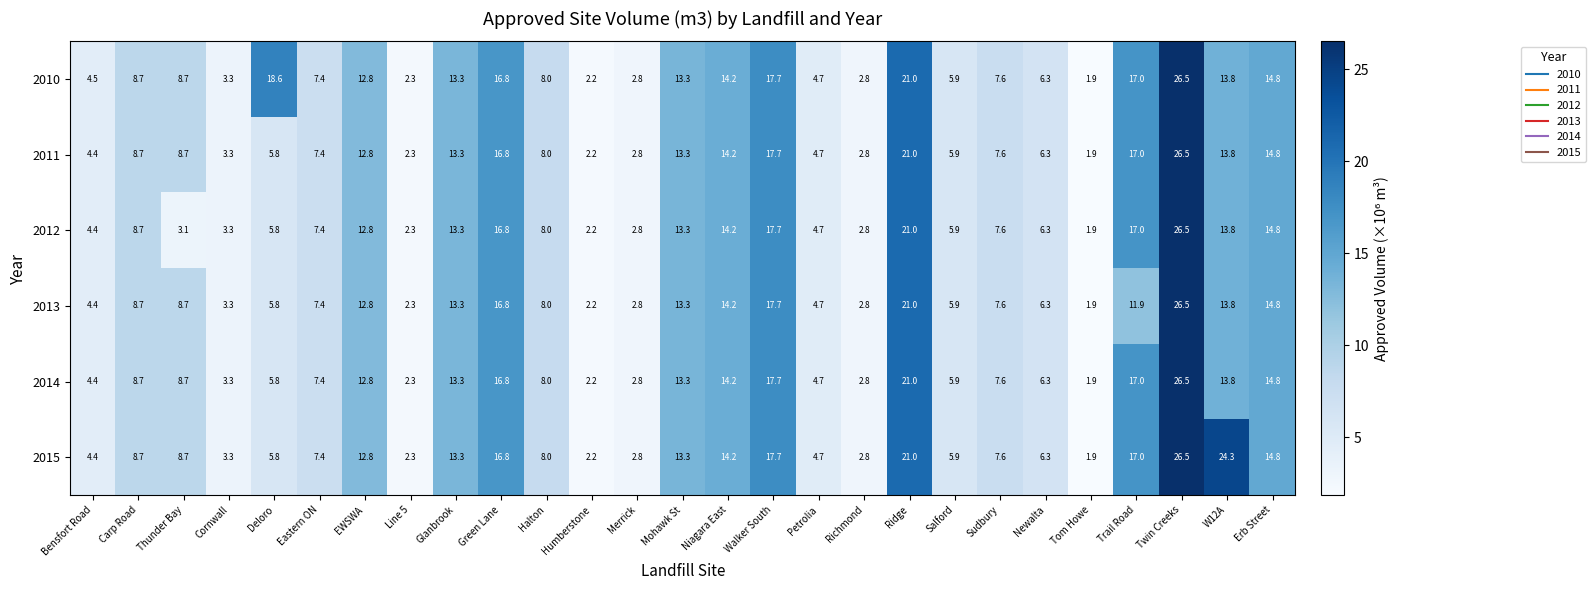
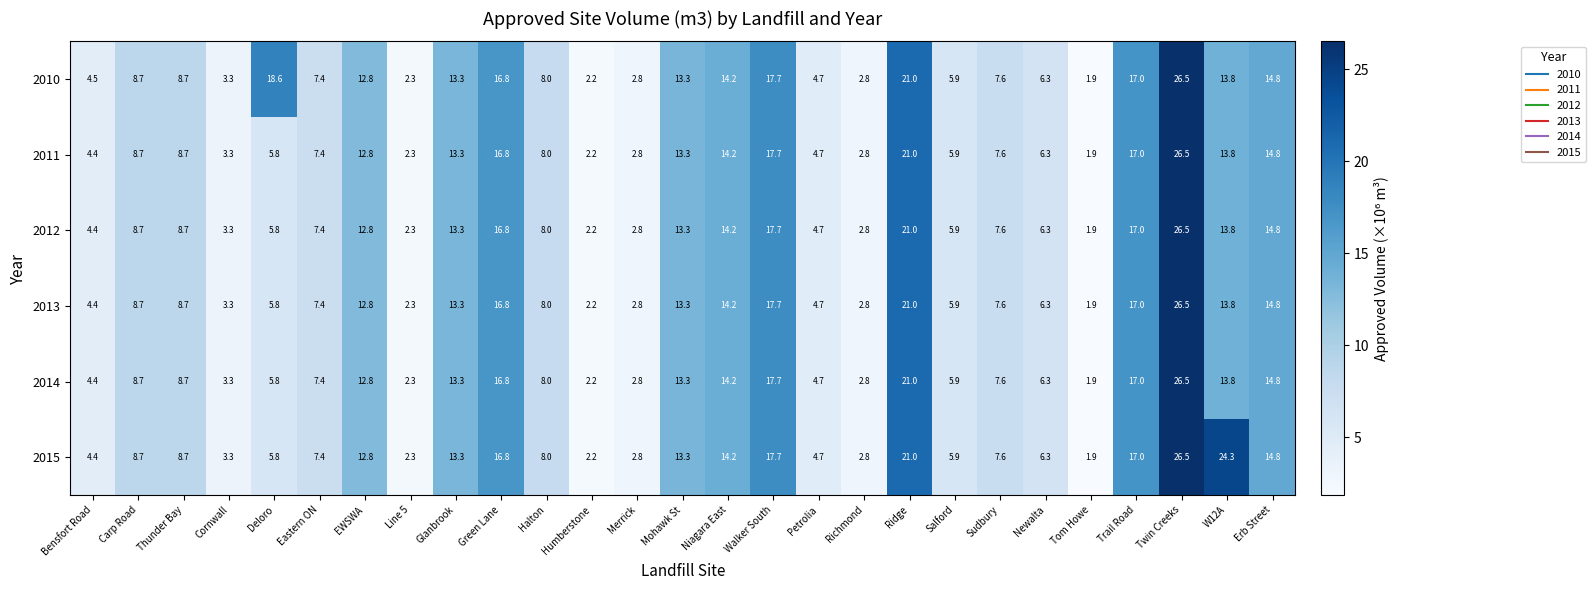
  {
    "2010": {
      "Bensfort Road": 4.5,
      "Carp Road": 8.7,
      "Thunder Bay": 8.7,
      "Cornwall": 3.3,
      "Deloro": 18.6,
      "Eastern ON": 7.4,
      "EWSWA": 12.8,
      "Line 5": 2.3,
      "Glanbrook": 13.3,
      "Green Lane": 16.8,
      "Halton": 8.0,
      "Humberstone": 2.2,
      "Merrick": 2.8,
      "Mohawk St": 13.3,
      "Niagara East": 14.2,
      "Walker South": 17.7,
      "Petrolia": 4.7,
      "Richmond": 2.8,
      "Ridge": 21.0,
      "Salford": 5.9,
      "Sudbury": 7.6,
      "Newalta": 6.3,
      "Tom Howe": 1.9,
      "Trail Road": 17.0,
      "Twin Creeks": 26.5,
      "W12A": 13.8,
      "Erb Street": 14.8
    },
    "2011": {
      "Bensfort Road": 4.4,
      "Carp Road": 8.7,
      "Thunder Bay": 8.7,
      "Cornwall": 3.3,
      "Deloro": 5.8,
      "Eastern ON": 7.4,
      "EWSWA": 12.8,
      "Line 5": 2.3,
      "Glanbrook": 13.3,
      "Green Lane": 16.8,
      "Halton": 8.0,
      "Humberstone": 2.2,
      "Merrick": 2.8,
      "Mohawk St": 13.3,
      "Niagara East": 14.2,
      "Walker South": 17.7,
      "Petrolia": 4.7,
      "Richmond": 2.8,
      "Ridge": 21.0,
      "Salford": 5.9,
      "Sudbury": 7.6,
      "Newalta": 6.3,
      "Tom Howe": 1.9,
      "Trail Road": 17.0,
      "Twin Creeks": 26.5,
      "W12A": 13.8,
      "Erb Street": 14.8
    },
    "2012": {
      "Bensfort Road": 4.4,
      "Carp Road": 8.7,
-     "Thunder Bay": 3.1,
+     "Thunder Bay": 8.7,
      "Cornwall": 3.3,
      "Deloro": 5.8,
      "Eastern ON": 7.4,
      "EWSWA": 12.8,
      "Line 5": 2.3,
      "Glanbrook": 13.3,
      "Green Lane": 16.8,
      "Halton": 8.0,
      "Humberstone": 2.2,
      "Merrick": 2.8,
      "Mohawk St": 13.3,
      "Niagara East": 14.2,
      "Walker South": 17.7,
      "Petrolia": 4.7,
      "Richmond": 2.8,
      "Ridge": 21.0,
      "Salford": 5.9,
      "Sudbury": 7.6,
      "Newalta": 6.3,
      "Tom Howe": 1.9,
      "Trail Road": 17.0,
      "Twin Creeks": 26.5,
      "W12A": 13.8,
      "Erb Street": 14.8
    },
    "2013": {
      "Bensfort Road": 4.4,
      "Carp Road": 8.7,
      "Thunder Bay": 8.7,
      "Cornwall": 3.3,
      "Deloro": 5.8,
      "Eastern ON": 7.4,
      "EWSWA": 12.8,
      "Line 5": 2.3,
      "Glanbrook": 13.3,
      "Green Lane": 16.8,
      "Halton": 8.0,
      "Humberstone": 2.2,
      "Merrick": 2.8,
      "Mohawk St": 13.3,
      "Niagara East": 14.2,
      "Walker South": 17.7,
      "Petrolia": 4.7,
      "Richmond": 2.8,
      "Ridge": 21.0,
      "Salford": 5.9,
      "Sudbury": 7.6,
      "Newalta": 6.3,
      "Tom Howe": 1.9,
-     "Trail Road": 11.9,
+     "Trail Road": 17.0,
      "Twin Creeks": 26.5,
      "W12A": 13.8,
      "Erb Street": 14.8
    },
    "2014": {
      "Bensfort Road": 4.4,
      "Carp Road": 8.7,
      "Thunder Bay": 8.7,
      "Cornwall": 3.3,
      "Deloro": 5.8,
      "Eastern ON": 7.4,
      "EWSWA": 12.8,
      "Line 5": 2.3,
      "Glanbrook": 13.3,
      "Green Lane": 16.8,
      "Halton": 8.0,
      "Humberstone": 2.2,
      "Merrick": 2.8,
      "Mohawk St": 13.3,
      "Niagara East": 14.2,
      "Walker South": 17.7,
      "Petrolia": 4.7,
      "Richmond": 2.8,
      "Ridge": 21.0,
      "Salford": 5.9,
      "Sudbury": 7.6,
      "Newalta": 6.3,
      "Tom Howe": 1.9,
      "Trail Road": 17.0,
      "Twin Creeks": 26.5,
      "W12A": 13.8,
      "Erb Street": 14.8
    },
    "2015": {
      "Bensfort Road": 4.4,
      "Carp Road": 8.7,
      "Thunder Bay": 8.7,
      "Cornwall": 3.3,
      "Deloro": 5.8,
      "Eastern ON": 7.4,
      "EWSWA": 12.8,
      "Line 5": 2.3,
      "Glanbrook": 13.3,
      "Green Lane": 16.8,
      "Halton": 8.0,
      "Humberstone": 2.2,
      "Merrick": 2.8,
      "Mohawk St": 13.3,
      "Niagara East": 14.2,
      "Walker South": 17.7,
      "Petrolia": 4.7,
      "Richmond": 2.8,
      "Ridge": 21.0,
      "Salford": 5.9,
      "Sudbury": 7.6,
      "Newalta": 6.3,
      "Tom Howe": 1.9,
      "Trail Road": 17.0,
      "Twin Creeks": 26.5,
      "W12A": 24.3,
      "Erb Street": 14.8
    }
  }
